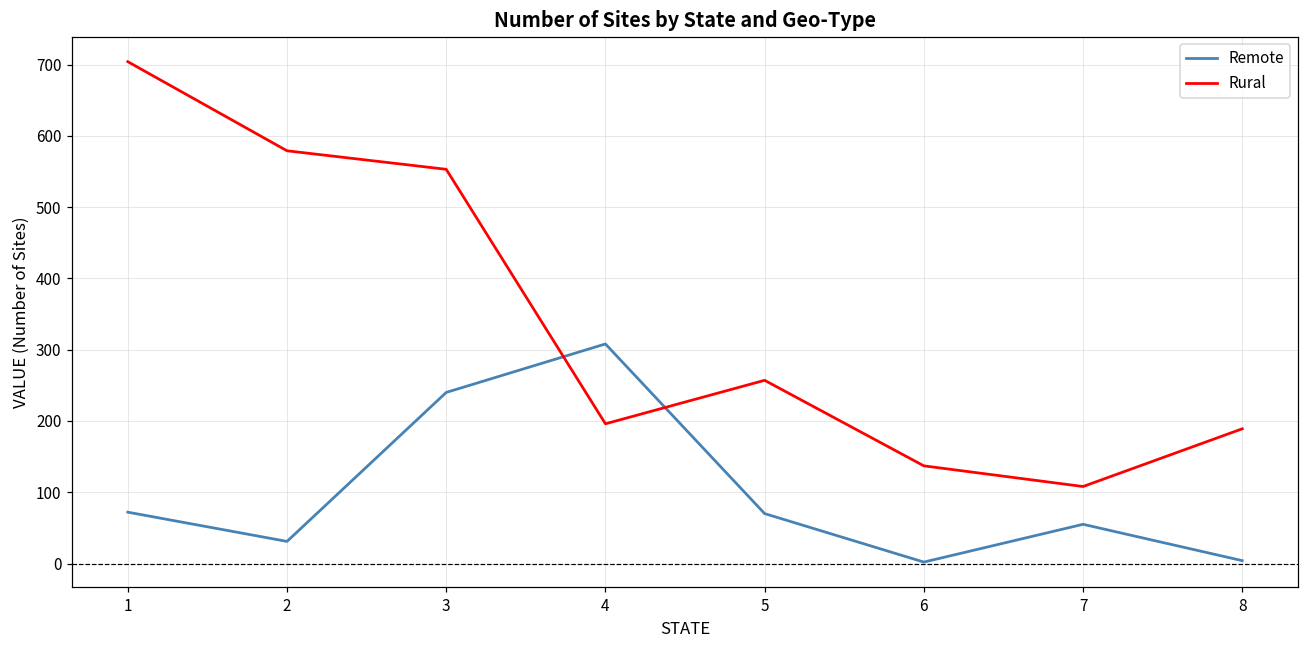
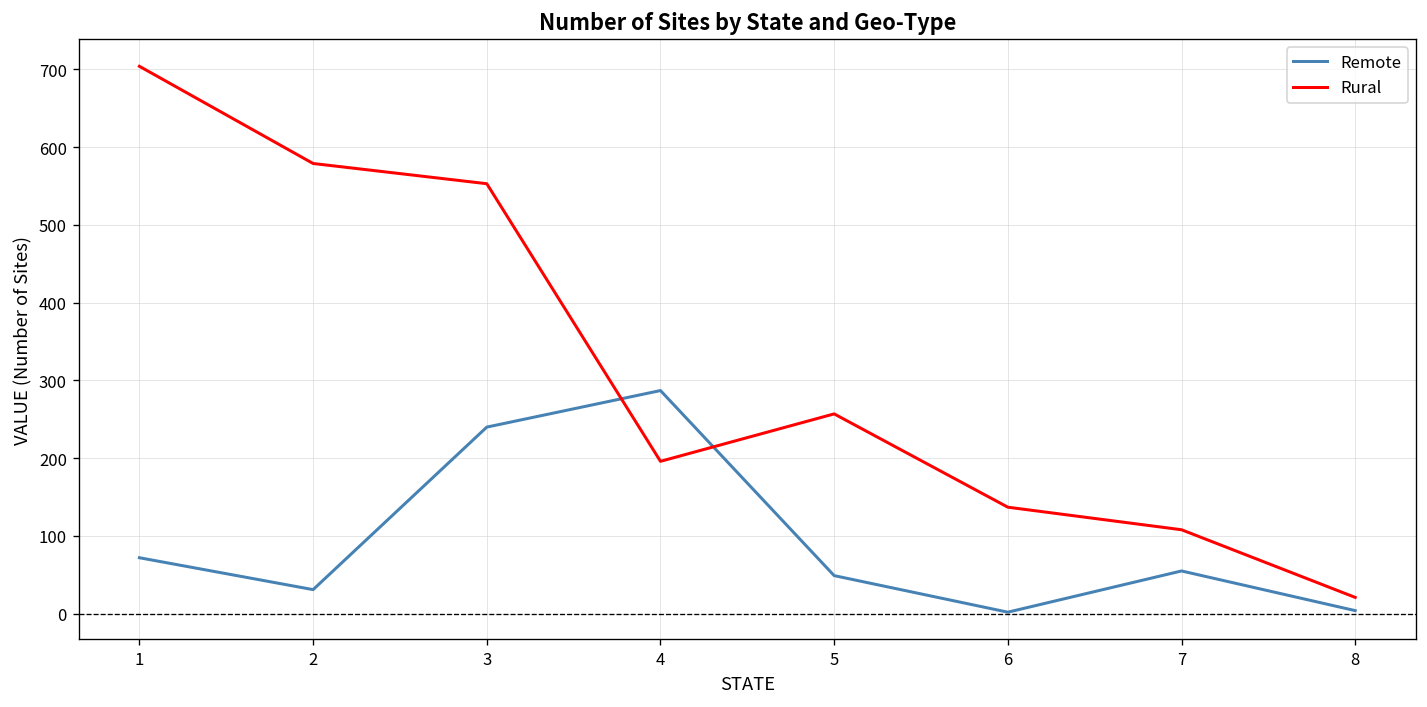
  {
    "Remote": {
      "1": 70,
      "2": 30,
      "3": 240,
-     "4": 310,
-     "5": 70,
+     "4": 290,
+     "5": 50,
      "6": 0,
      "7": 60,
      "8": 0
    },
    "Rural": {
      "1": 700,
      "2": 580,
      "3": 550,
      "4": 200,
      "5": 260,
      "6": 140,
      "7": 110,
-     "8": 190
+     "8": 20
    }
  }
